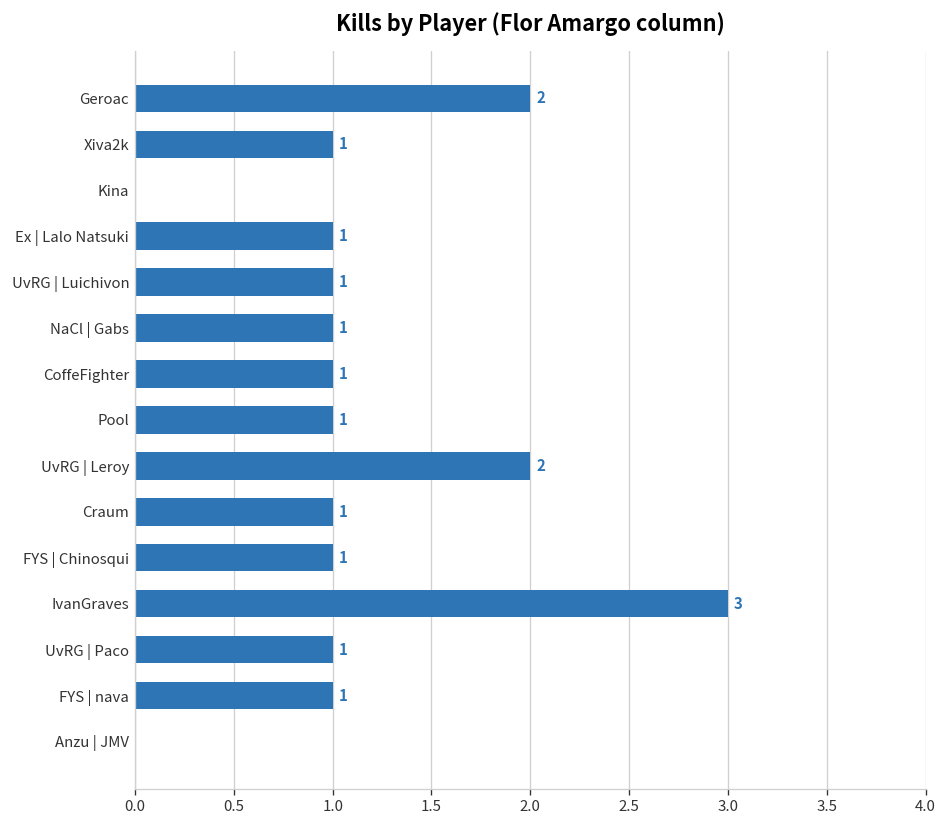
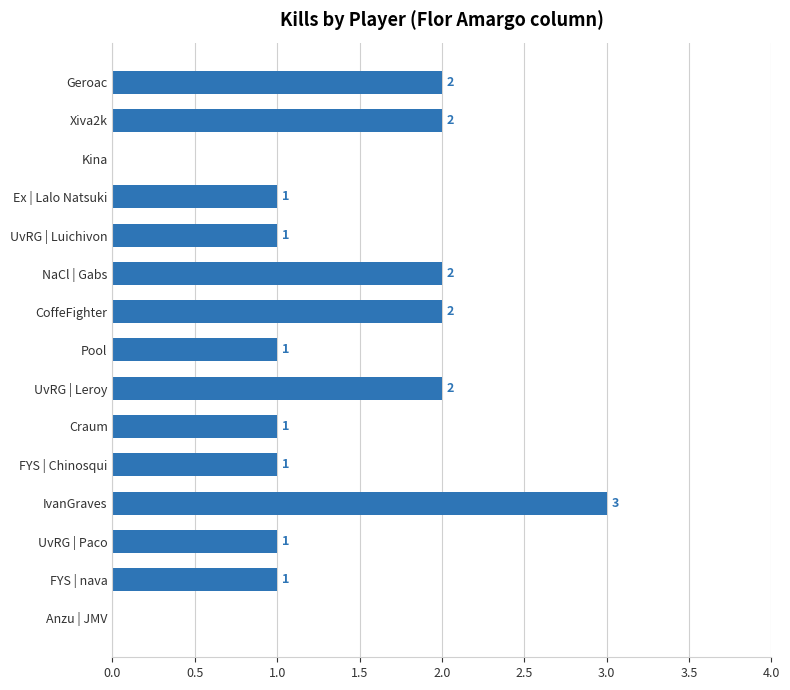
  {
    "Geroac": 2,
-   "Xiva2k": 1,
+   "Xiva2k": 2,
    "Ex | Lalo Natsuki": 1,
    "UvRG | Luichivon": 1,
-   "NaCl | Gabs": 1,
-   "CoffeFighter": 1,
+   "NaCl | Gabs": 2,
+   "CoffeFighter": 2,
    "Pool": 1,
    "UvRG | Leroy": 2,
    "Craum": 1,
    "FYS | Chinosqui": 1,
    "IvanGraves": 3,
    "UvRG | Paco": 1,
    "FYS | nava": 1
  }
